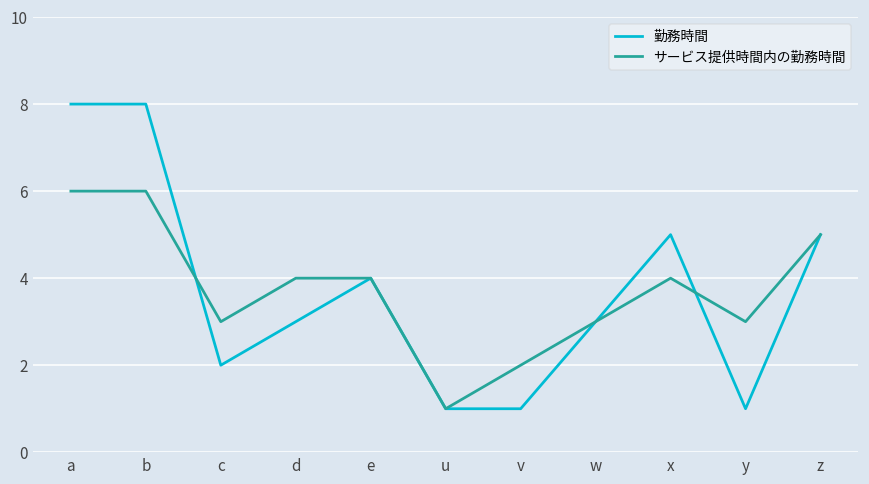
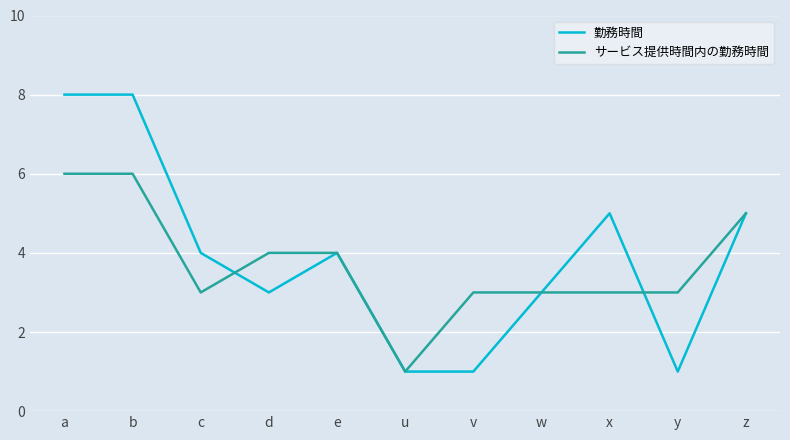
  {
    "勤務時間": {
      "a": 8,
      "b": 8,
-     "c": 2,
+     "c": 4,
      "d": 3,
      "v": 1,
      "x": 5,
      "y": 1
    },
    "サービス提供時間内の勤務時間": {
      "a": 6,
      "b": 6,
      "c": 3,
      "d": 4,
-     "v": 2,
-     "x": 4,
+     "v": 3,
+     "x": 3,
      "y": 3
    }
  }
